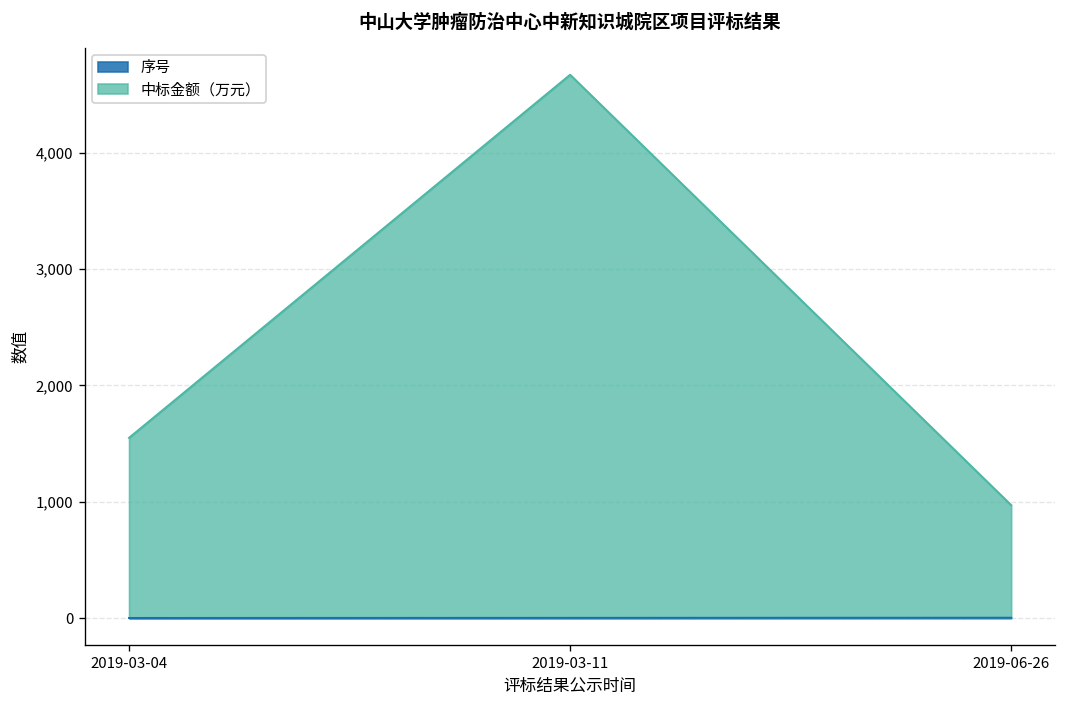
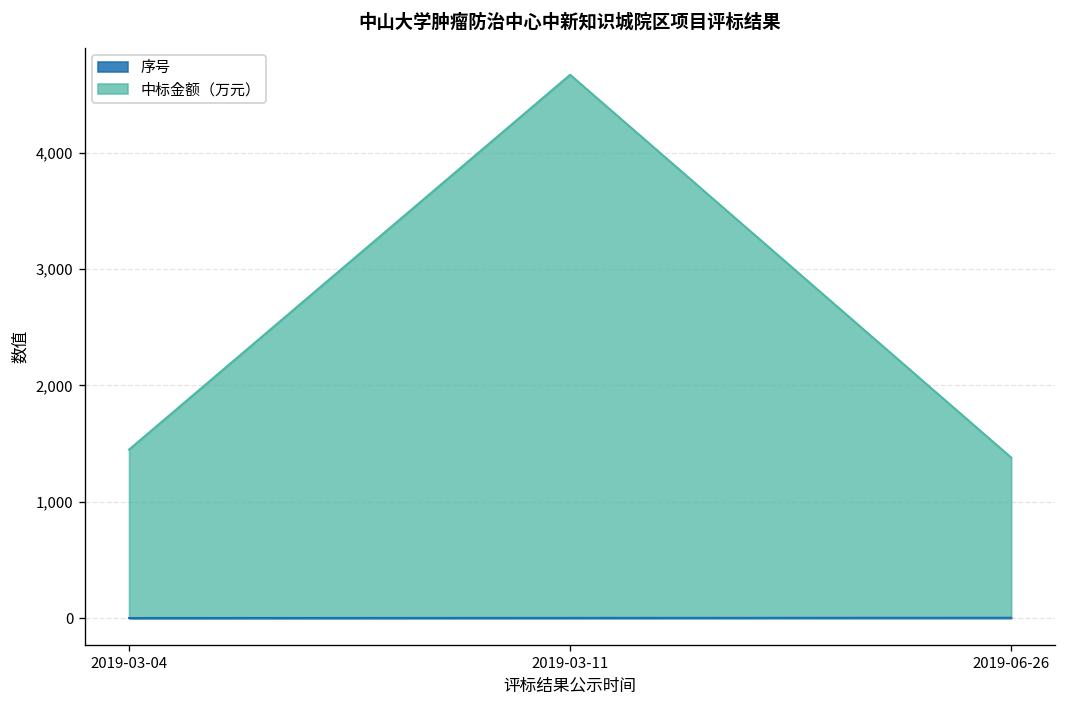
  {
    "序号": {
      "2019-03-04": "0",
      "2019-03-11": "0",
      "2019-06-26": "0"
    },
    "中标金额（万元）": {
-     "2019-03-04": "1,500",
+     "2019-03-04": "1,400",
      "2019-03-11": "4,700",
-     "2019-06-26": "1,000"
+     "2019-06-26": "1,400"
    }
  }
